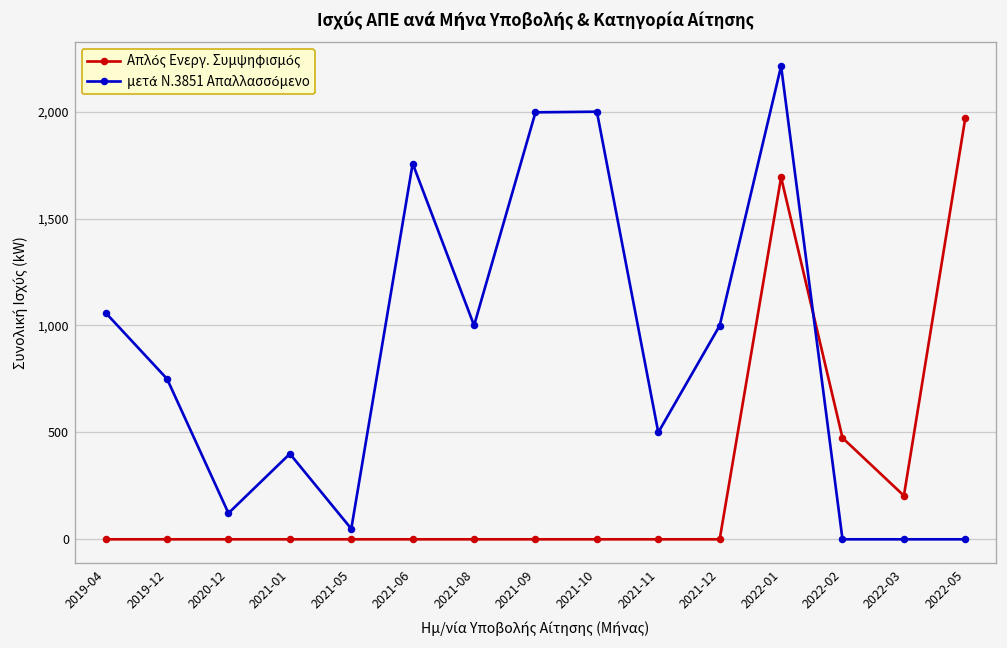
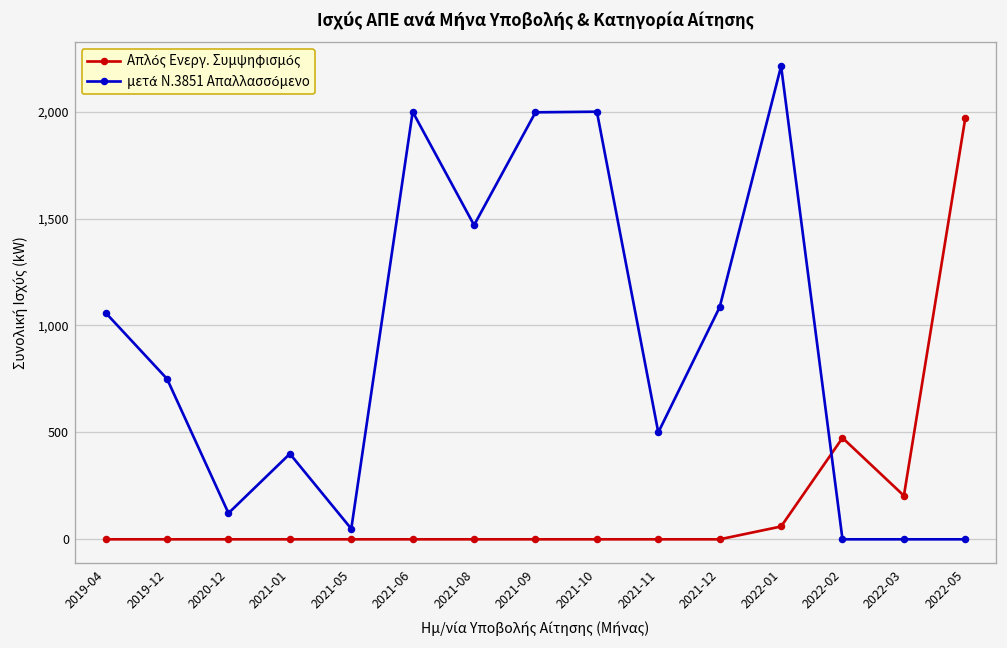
  {
    "Απλός Ενεργ. Συμψηφισμός": {
      "2019-04": "0",
      "2019-12": "0",
      "2020-12": "0",
      "2021-01": "0",
      "2021-05": "0",
      "2021-06": "0",
      "2021-08": "0",
      "2021-09": "0",
      "2021-10": "0",
      "2021-11": "0",
      "2021-12": "0",
-     "2022-01": "1,690",
+     "2022-01": "60",
      "2022-02": "470",
      "2022-03": "200",
      "2022-05": "1,970"
    },
    "μετά Ν.3851 Απαλλασσόμενο": {
      "2019-04": "1,060",
      "2019-12": "750",
      "2020-12": "120",
      "2021-01": "400",
      "2021-05": "50",
-     "2021-06": "1,760",
-     "2021-08": "1,000",
+     "2021-06": "2,000",
+     "2021-08": "1,470",
      "2021-09": "2,000",
      "2021-10": "2,000",
      "2021-11": "500",
-     "2021-12": "1,000",
+     "2021-12": "1,090",
      "2022-01": "2,210",
      "2022-02": "0",
      "2022-03": "0",
      "2022-05": "0"
    }
  }
